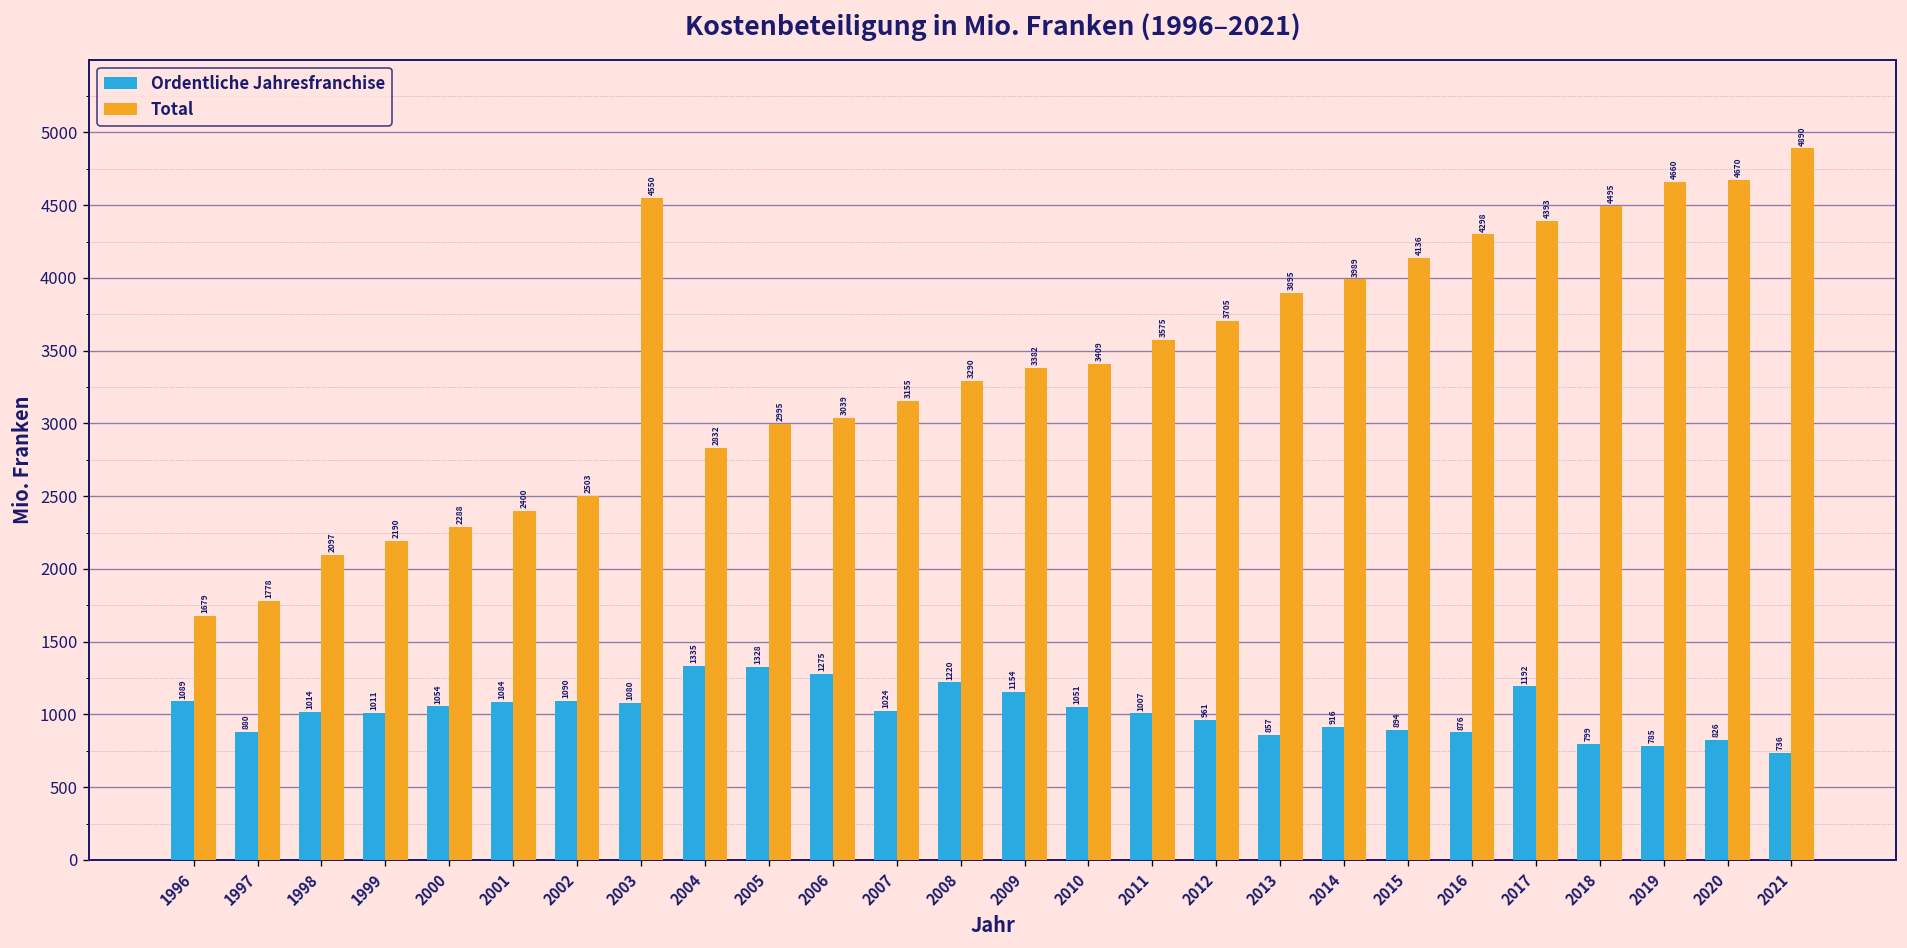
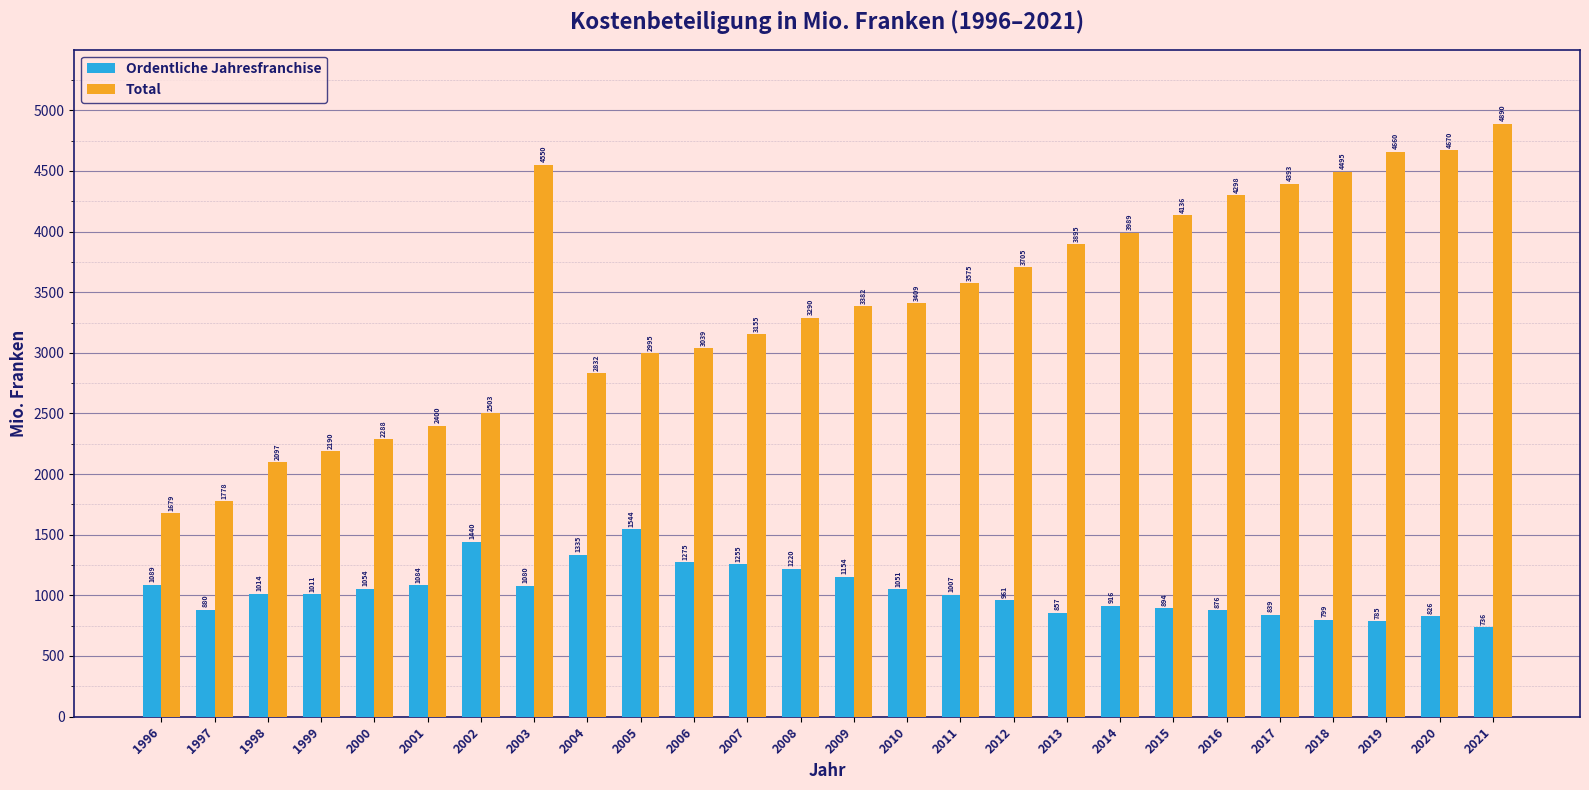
  {
    "Ordentliche Jahresfranchise": {
      "1996": 1089,
      "1997": 880,
      "1998": 1014,
      "1999": 1011,
      "2000": 1054,
      "2001": 1084,
-     "2002": 1090,
+     "2002": 1440,
      "2003": 1080,
      "2004": 1335,
-     "2005": 1328,
+     "2005": 1544,
      "2006": 1275,
-     "2007": 1024,
+     "2007": 1255,
      "2008": 1220,
      "2009": 1154,
      "2010": 1051,
      "2011": 1007,
      "2012": 961,
      "2013": 857,
      "2014": 916,
      "2015": 894,
      "2016": 876,
-     "2017": 1192,
+     "2017": 839,
      "2018": 799,
      "2019": 785,
      "2020": 826,
      "2021": 736
    },
    "Total": {
      "1996": 1679,
      "1997": 1778,
      "1998": 2097,
      "1999": 2190,
      "2000": 2288,
      "2001": 2400,
      "2002": 2503,
      "2003": 4550,
      "2004": 2832,
      "2005": 2995,
      "2006": 3039,
      "2007": 3155,
      "2008": 3290,
      "2009": 3382,
      "2010": 3409,
      "2011": 3575,
      "2012": 3705,
      "2013": 3895,
      "2014": 3989,
      "2015": 4136,
      "2016": 4298,
      "2017": 4393,
      "2018": 4495,
      "2019": 4660,
      "2020": 4670,
      "2021": 4890
    }
  }
